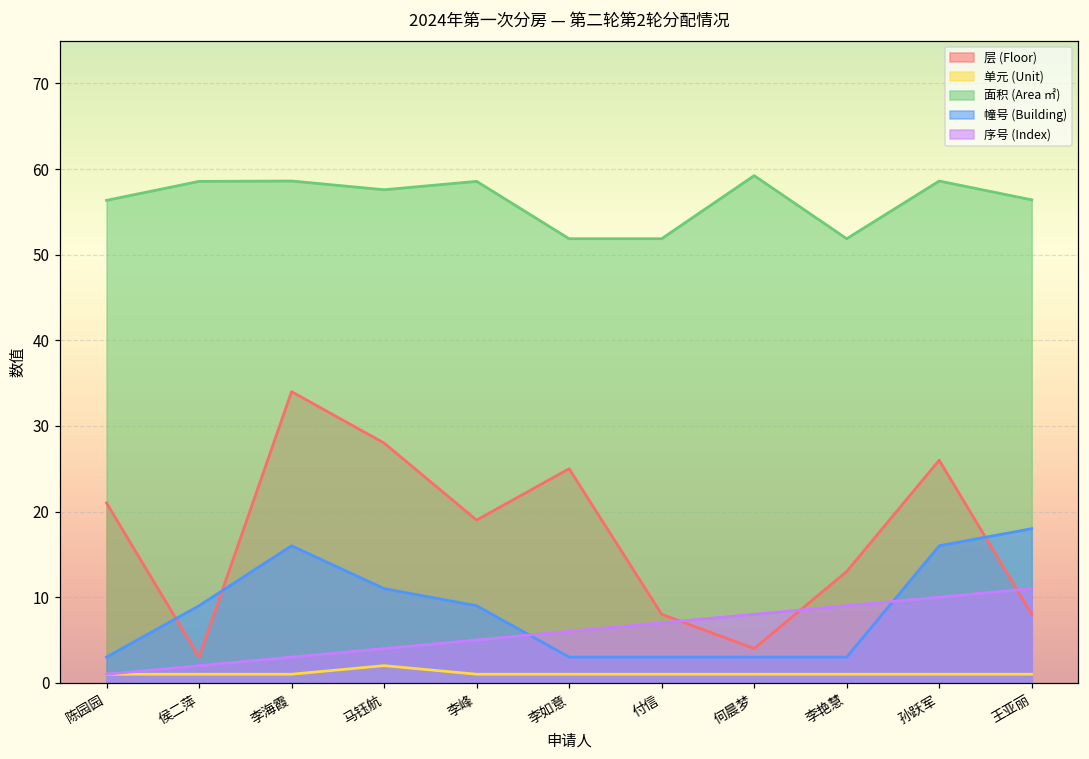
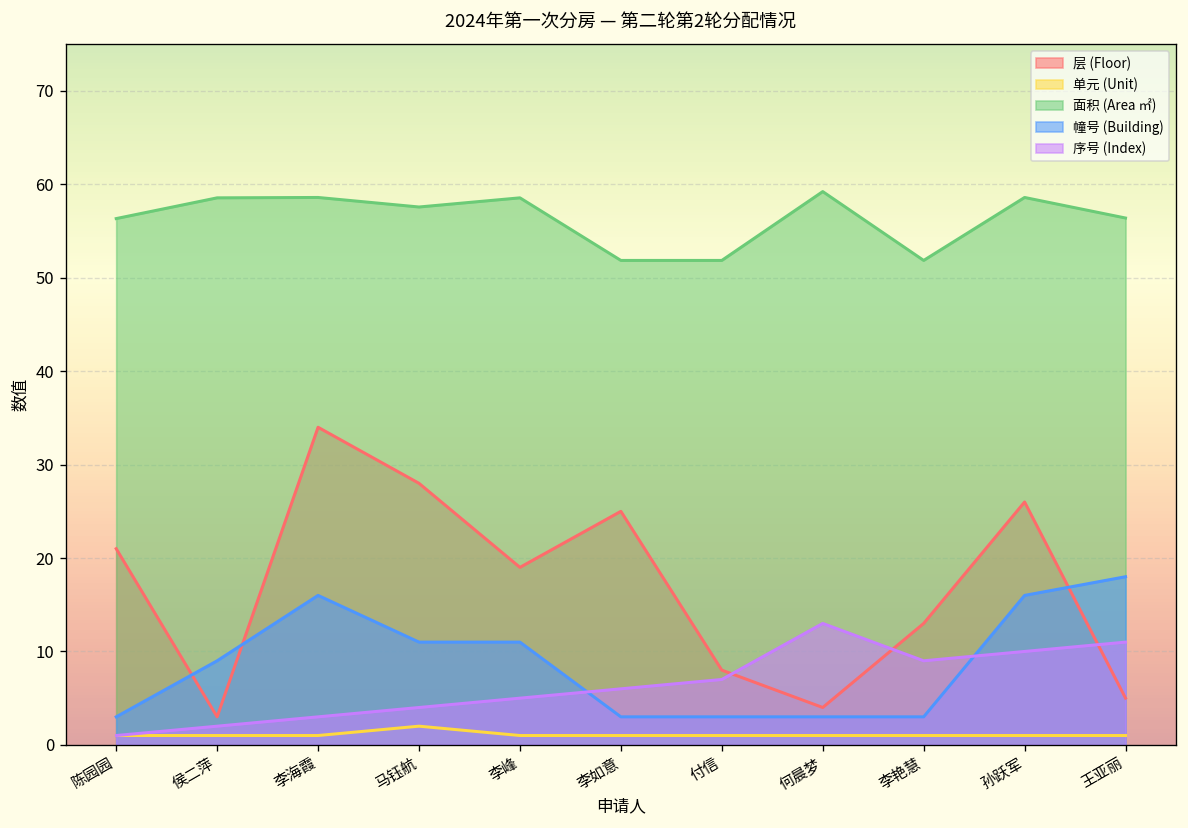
  {
    "层 (Floor)": {
      "陈园园": 21,
      "侯二萍": 3,
      "李海霞": 34,
      "马钰航": 28,
      "李峰": 19,
      "李如意": 25,
      "付信": 8,
      "何晨梦": 4,
      "李艳慧": 13,
      "孙跃军": 26,
-     "王亚丽": 8
+     "王亚丽": 5
    },
    "单元 (Unit)": {
      "侯二萍": 1,
      "李海霞": 1,
      "马钰航": 2,
      "李峰": 1,
      "李如意": 1,
      "付信": 1,
      "何晨梦": 1,
      "李艳慧": 1,
      "孙跃军": 1,
      "王亚丽": 1
    },
    "面积 (Area ㎡)": {
      "陈园园": 56,
      "侯二萍": 59,
      "李海霞": 59,
      "马钰航": 58,
      "李峰": 59,
      "李如意": 52,
      "付信": 52,
      "何晨梦": 59,
      "李艳慧": 52,
      "孙跃军": 59,
      "王亚丽": 56
    },
    "幢号 (Building)": {
      "陈园园": 3,
      "侯二萍": 9,
      "李海霞": 16,
      "马钰航": 11,
-     "李峰": 9,
+     "李峰": 11,
      "李如意": 3,
      "付信": 3,
      "何晨梦": 3,
      "李艳慧": 3,
      "孙跃军": 16,
      "王亚丽": 18
    },
    "序号 (Index)": {
      "侯二萍": 2,
      "李海霞": 3,
      "马钰航": 4,
      "李峰": 5,
      "李如意": 6,
      "付信": 7,
-     "何晨梦": 8,
+     "何晨梦": 13,
      "李艳慧": 9,
      "孙跃军": 10,
      "王亚丽": 11
    }
  }
